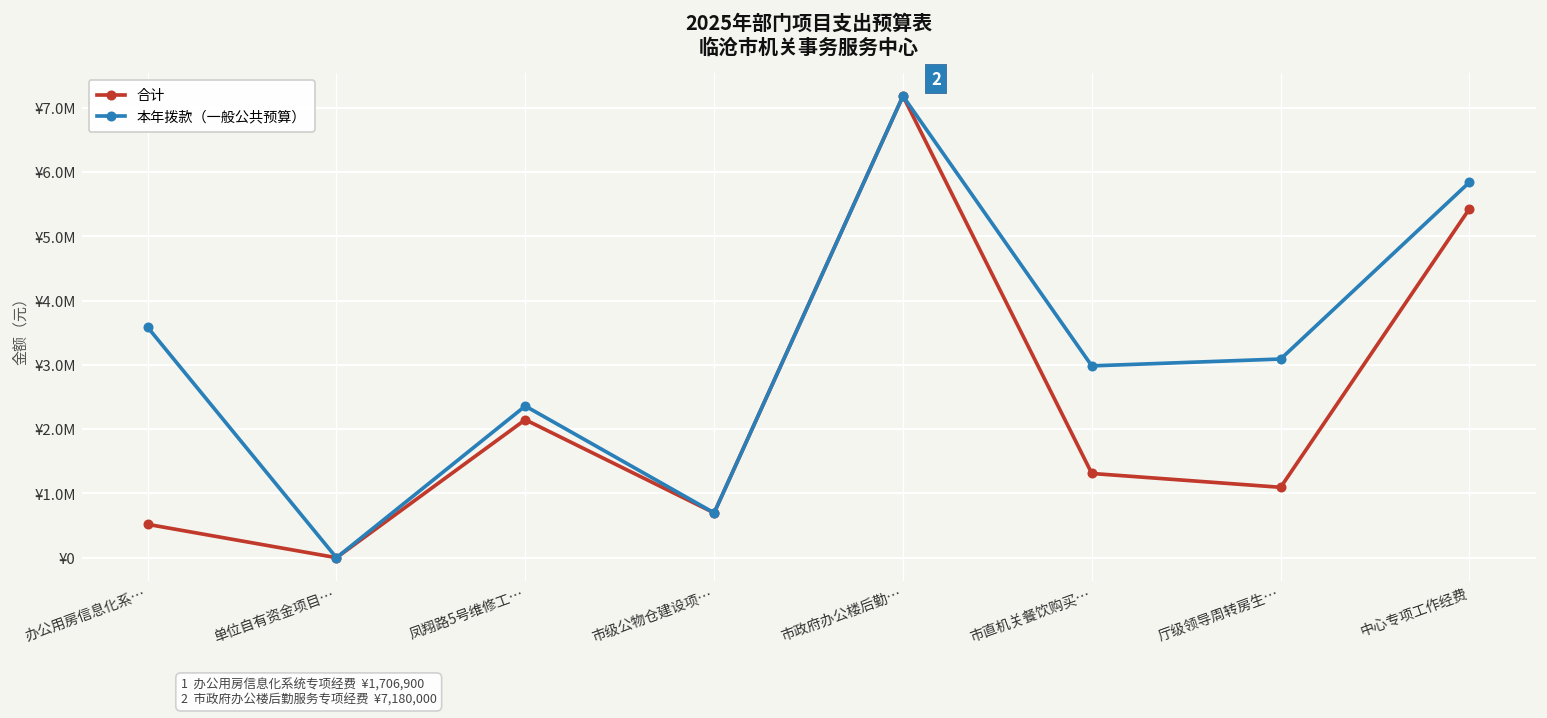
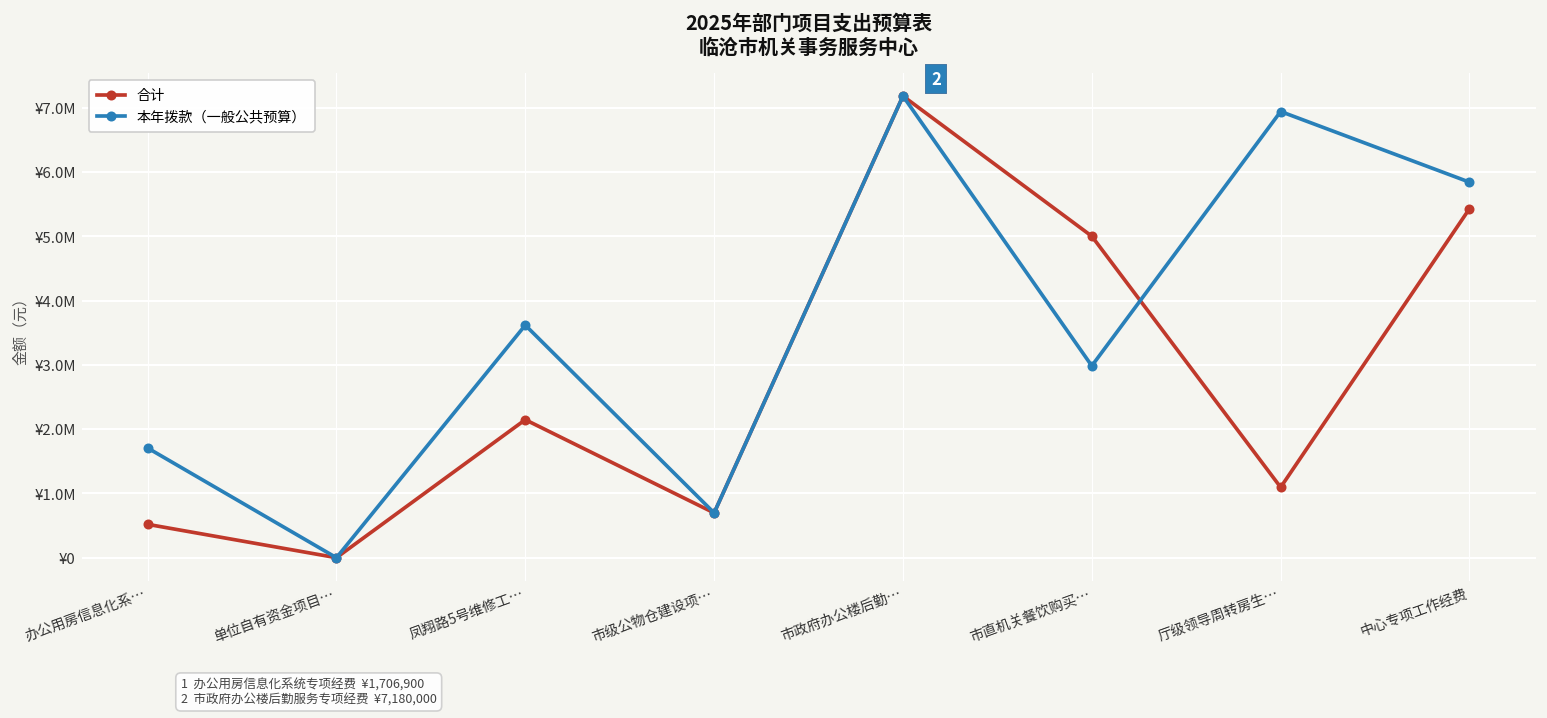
  {
    "合计": {
      "办公用房信息化系…": "¥500000",
      "凤翔路5号维修工…": "¥2100000",
-     "市直机关餐饮购买…": "¥1300000",
+     "市直机关餐饮购买…": "¥5000000",
      "厅级领导周转房生…": "¥1100000",
      "中心专项工作经费": "¥5400000"
    },
    "本年拨款（一般公共预算）": {
-     "办公用房信息化系…": "¥3600000",
-     "凤翔路5号维修工…": "¥2400000",
+     "办公用房信息化系…": "¥1700000",
+     "凤翔路5号维修工…": "¥3600000",
      "市直机关餐饮购买…": "¥3000000",
-     "厅级领导周转房生…": "¥3100000",
+     "厅级领导周转房生…": "¥6900000",
      "中心专项工作经费": "¥5800000"
    }
  }
